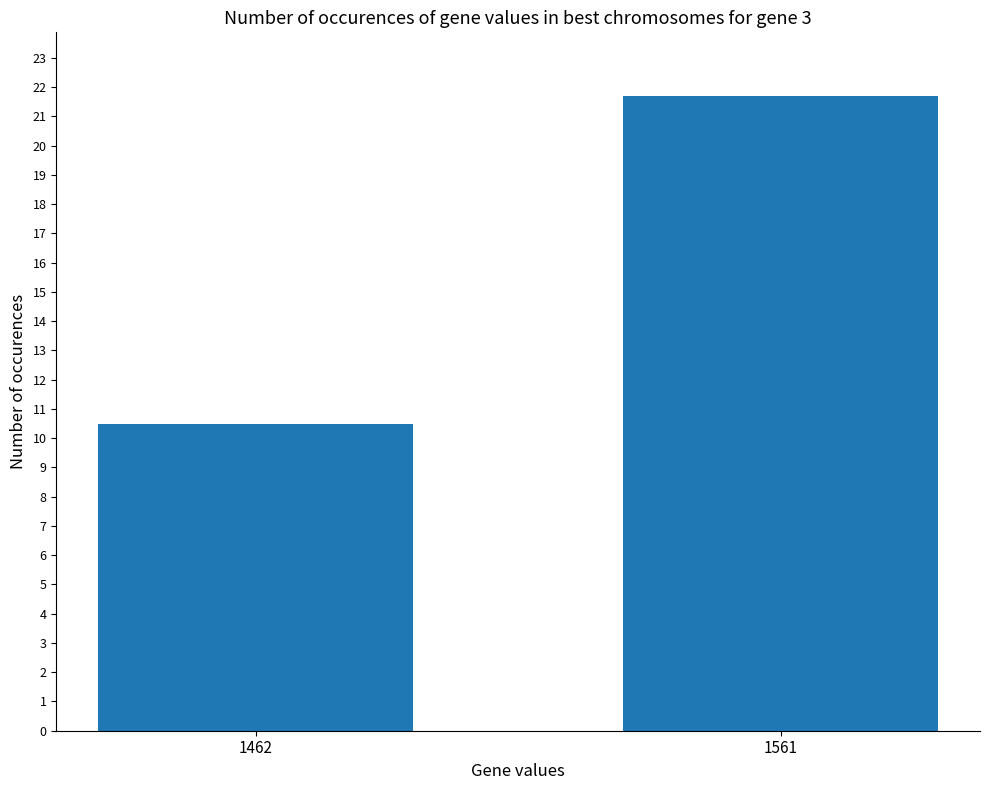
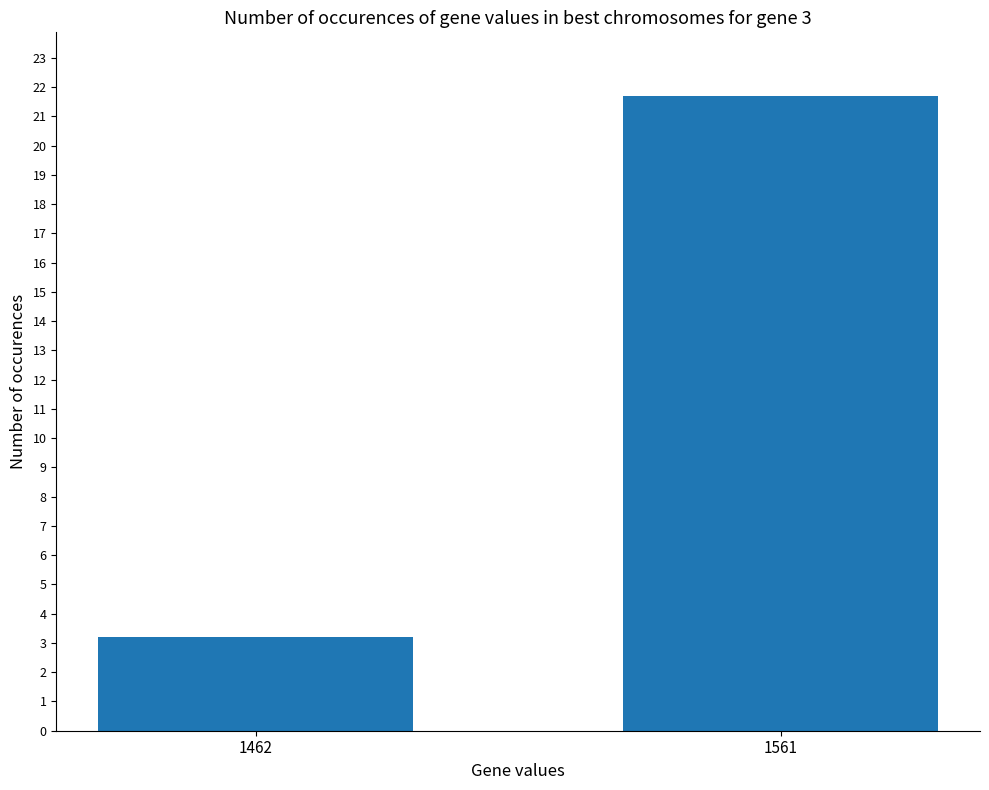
  {
-   "1462": 10.5,
+   "1462": 3.2,
    "1561": 21.7
  }
